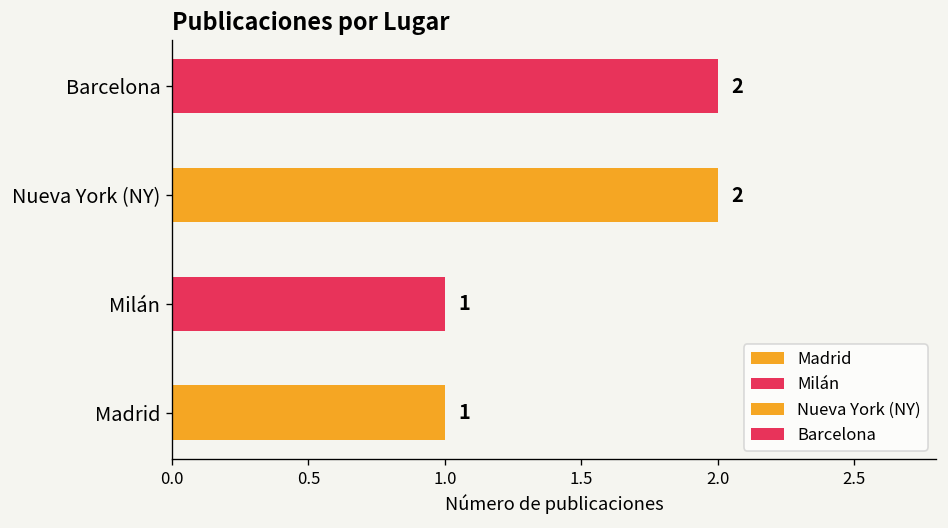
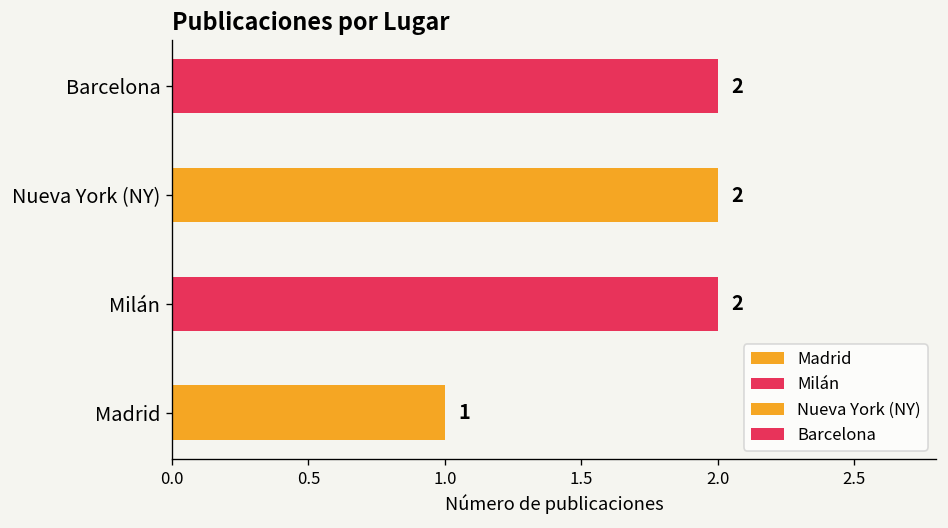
  {
    "Barcelona": 2,
    "Nueva York (NY)": 2,
-   "Milán": 1,
+   "Milán": 2,
    "Madrid": 1
  }
